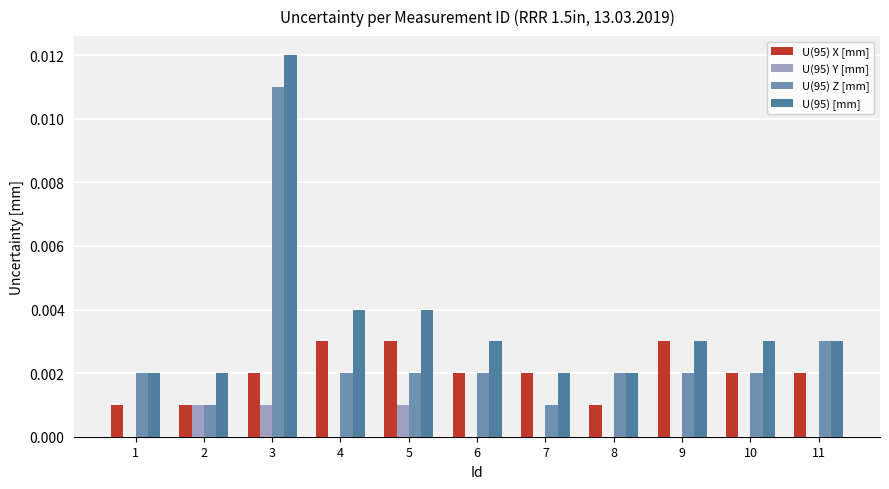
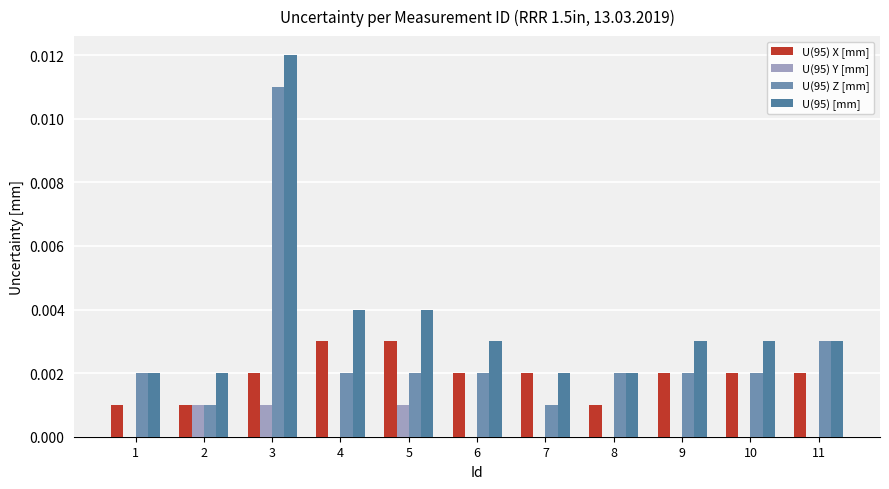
  {
    "U(95) X [mm]": {
      "1": 0.001,
      "2": 0.001,
      "3": 0.002,
      "4": 0.003,
      "5": 0.003,
      "6": 0.002,
      "7": 0.002,
      "8": 0.001,
-     "9": 0.003,
+     "9": 0.002,
      "10": 0.002,
      "11": 0.002
    }
  }
